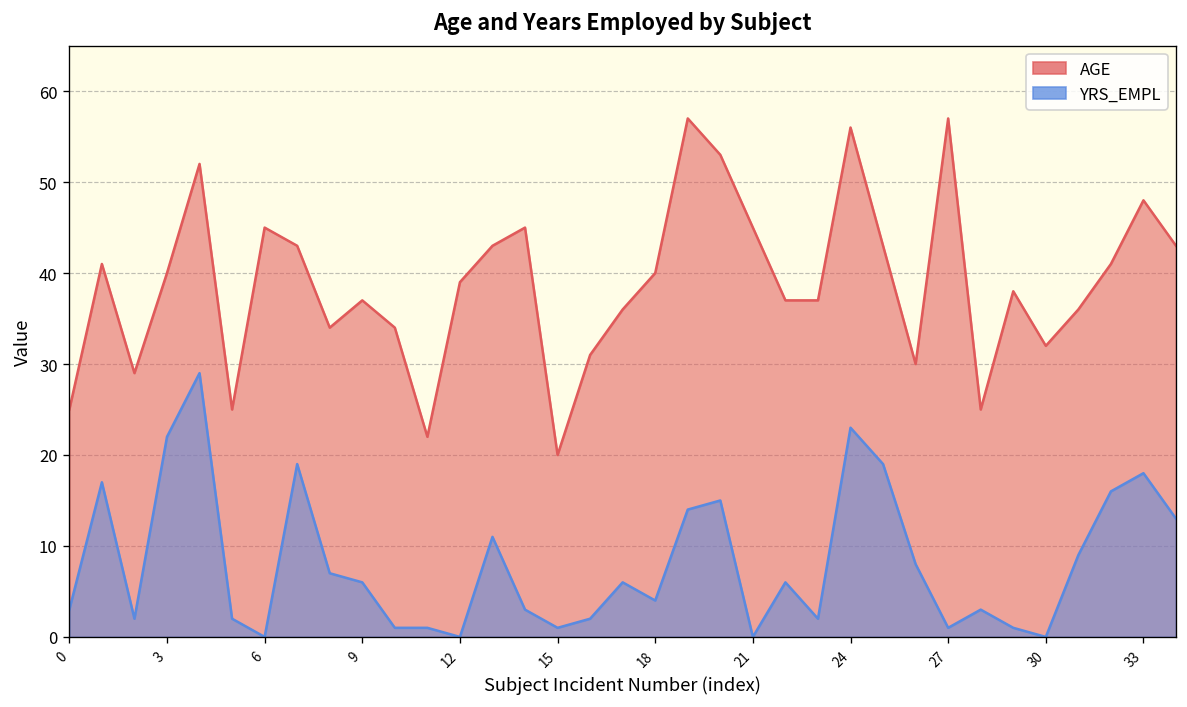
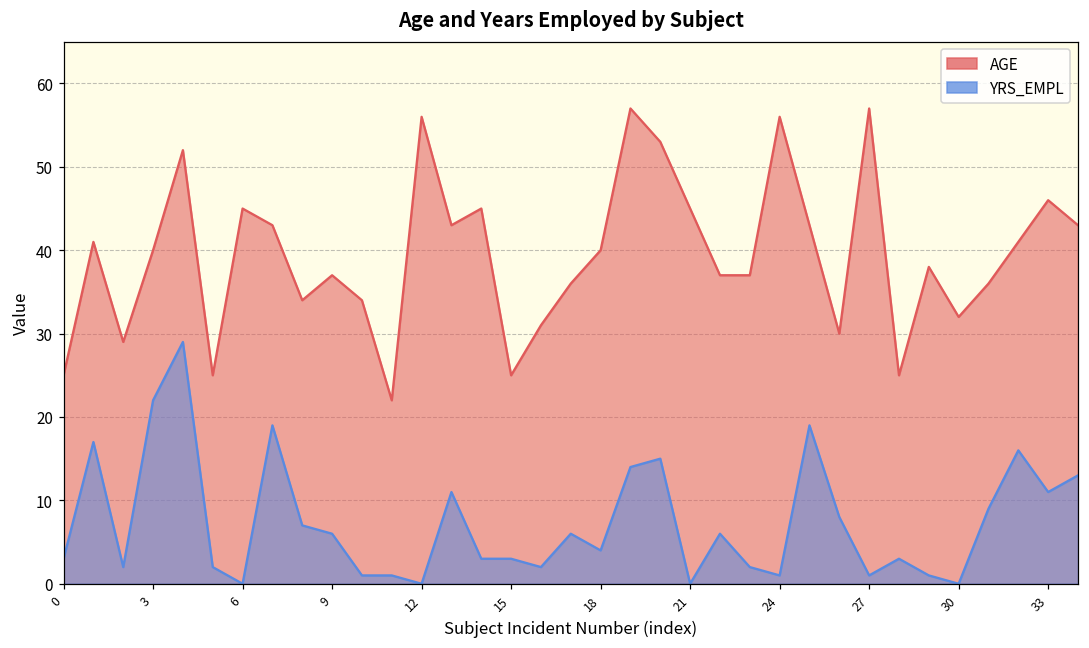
  {
    "AGE": {
      "0": 25,
      "3": 40,
      "6": 45,
      "9": 37,
-     "12": 39,
-     "15": 20,
+     "12": 56,
+     "15": 25,
      "18": 40,
      "21": 45,
      "24": 56,
      "27": 57,
      "30": 32,
-     "33": 48
+     "33": 46
    },
    "YRS_EMPL": {
      "0": 3,
      "3": 22,
      "6": 0,
      "9": 6,
      "12": 0,
-     "15": 1,
+     "15": 3,
      "18": 4,
      "21": 0,
-     "24": 23,
+     "24": 1,
      "27": 1,
      "30": 0,
-     "33": 18
+     "33": 11
    }
  }
